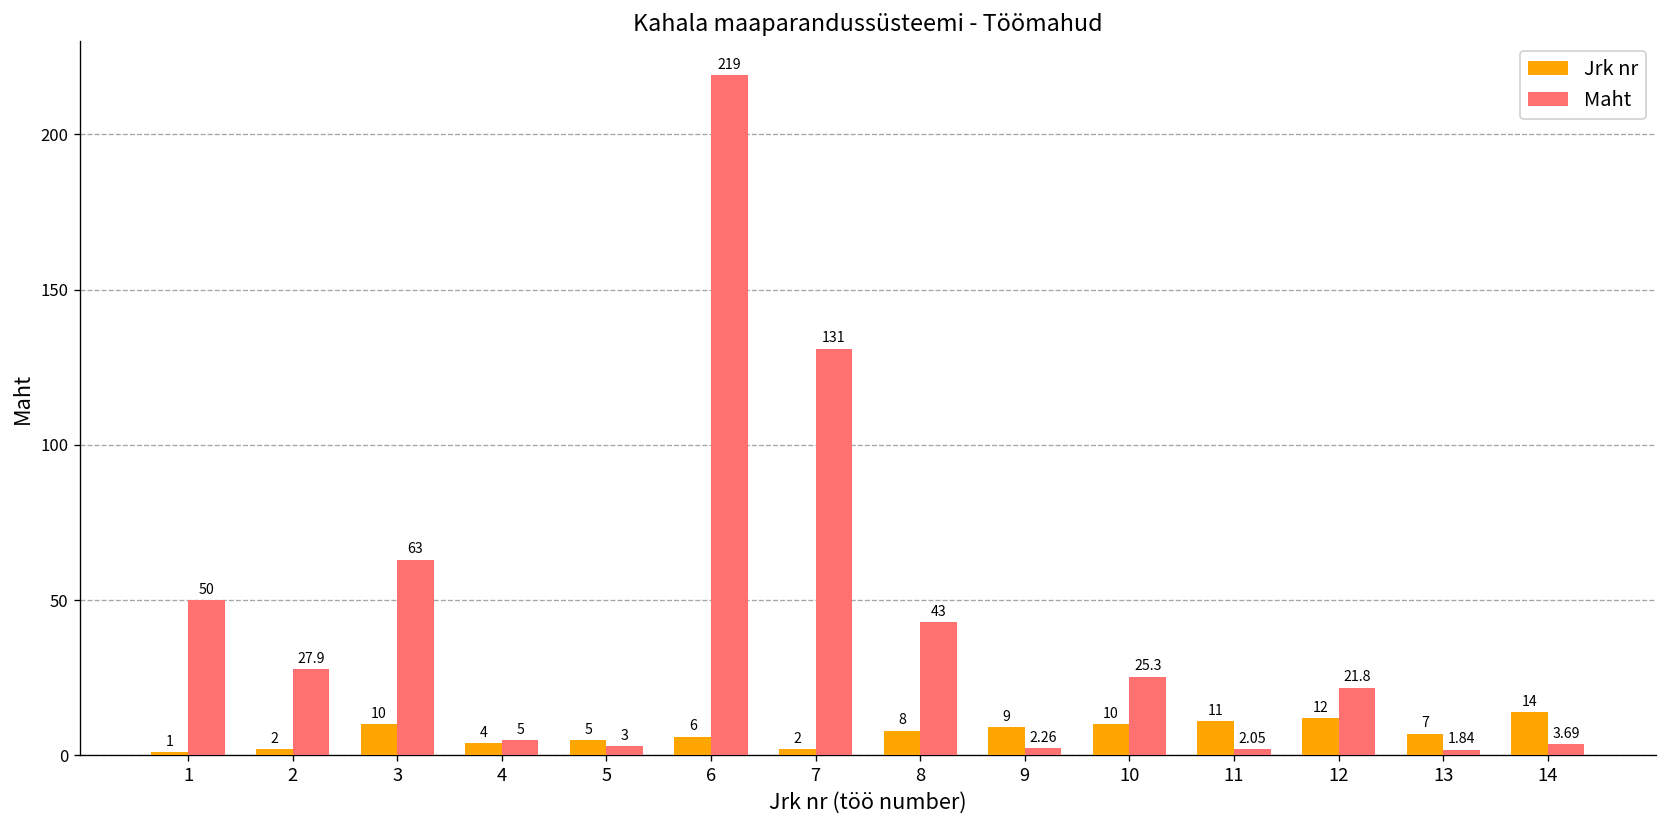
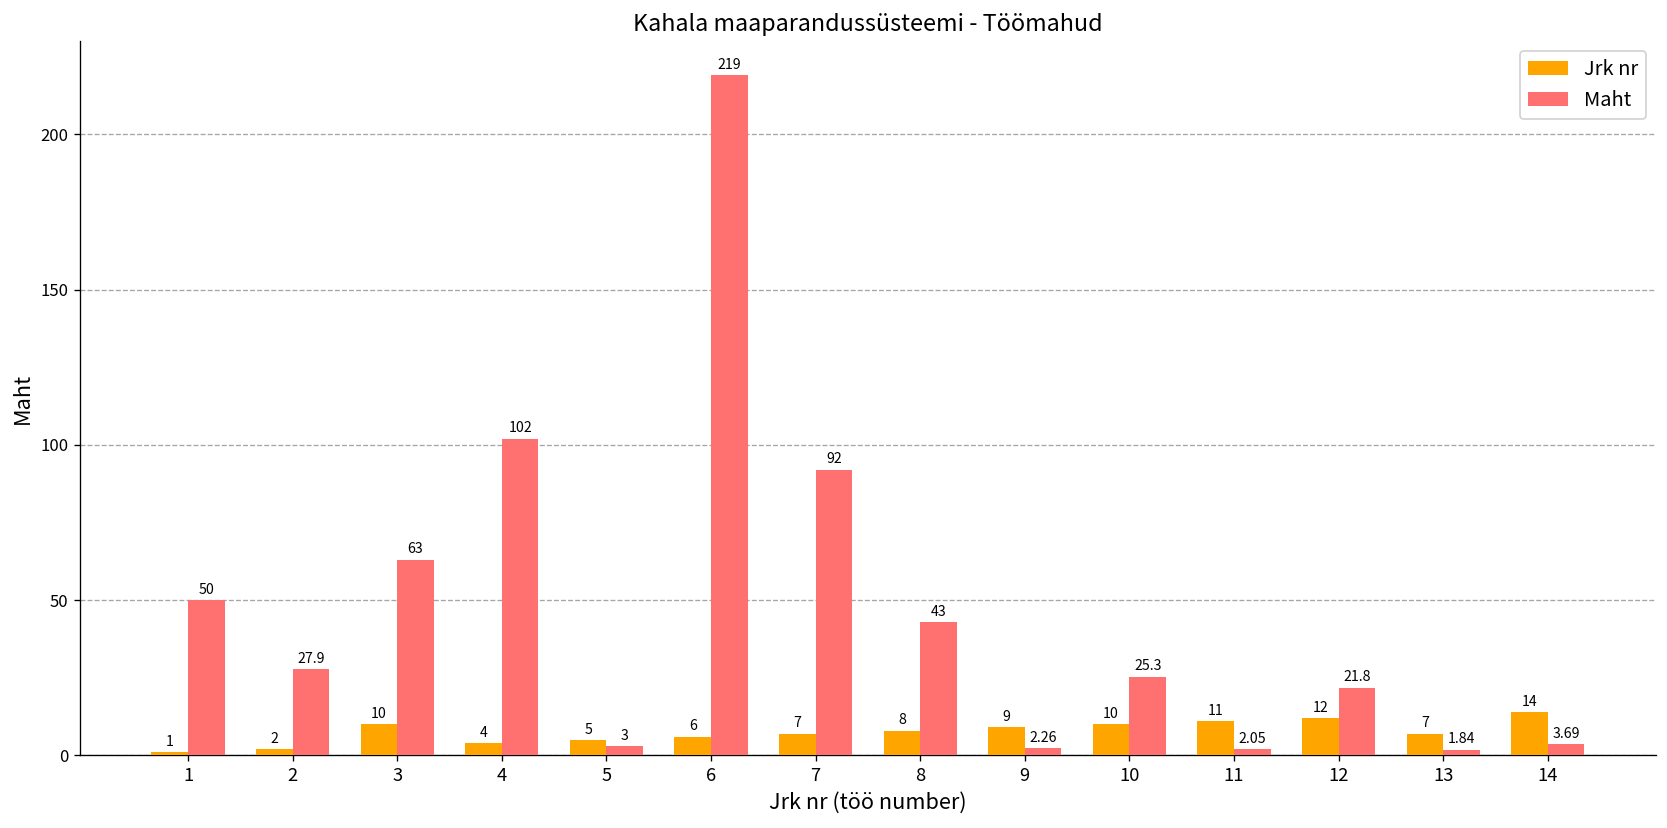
  {
    "Jrk nr": {
      "1": 1,
      "2": 2,
      "3": 10,
      "4": 4,
      "5": 5,
      "6": 6,
-     "7": 2,
+     "7": 7,
      "8": 8,
      "9": 9,
      "10": 10,
      "11": 11,
      "12": 12,
      "13": 7,
      "14": 14
    },
    "Maht": {
      "1": 50,
      "2": 27.9,
      "3": 63,
-     "4": 5,
+     "4": 102,
      "5": 3,
      "6": 219,
-     "7": 131,
+     "7": 92,
      "8": 43,
      "9": 2.26,
      "10": 25.3,
      "11": 2.05,
      "12": 21.8,
      "13": 1.84,
      "14": 3.69
    }
  }
